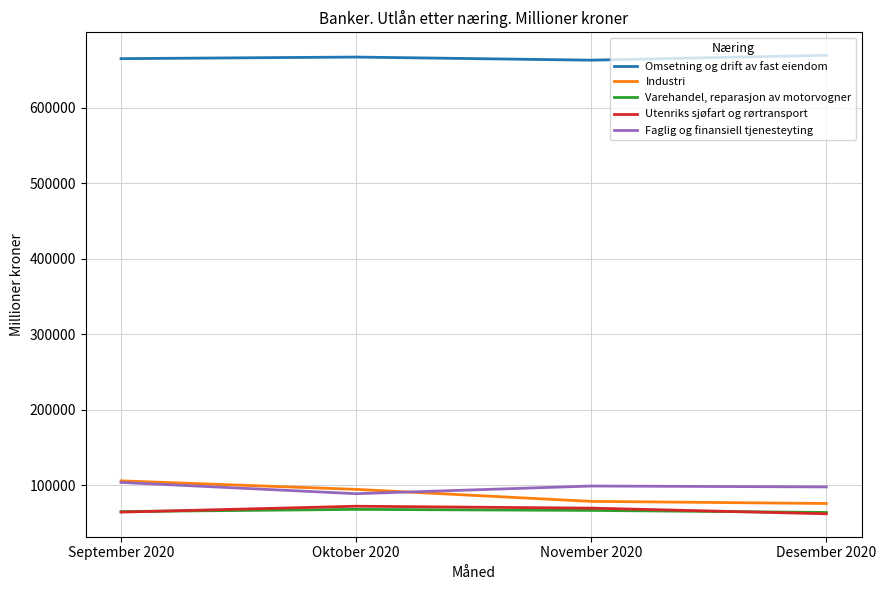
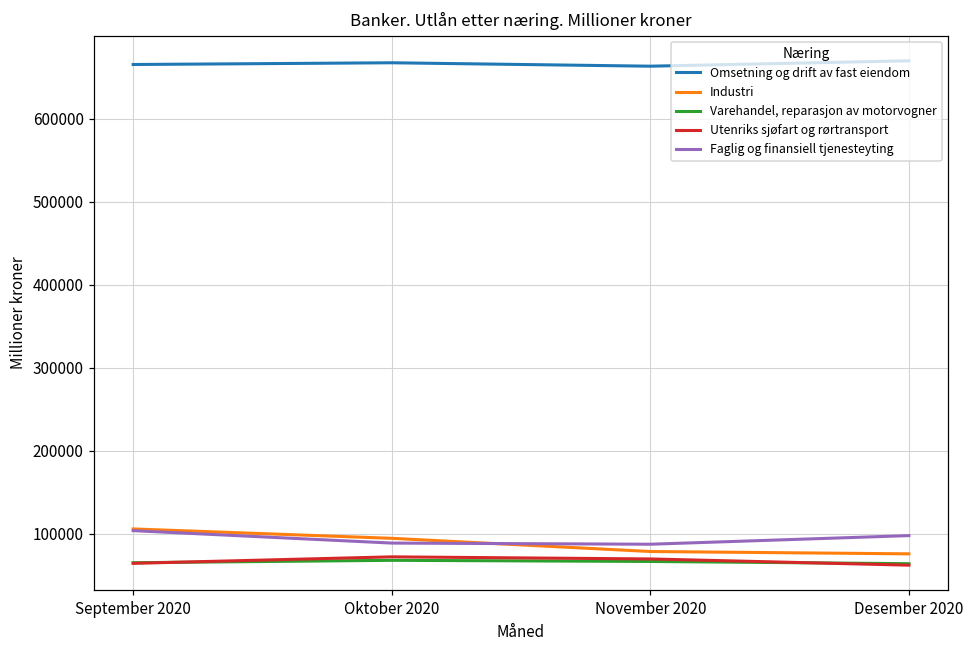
  {
    "Omsetning og drift av fast eiendom": {
      "September 2020": 670000,
      "Oktober 2020": 670000,
      "November 2020": 660000
    },
    "Industri": {
      "Oktober 2020": 90000,
      "November 2020": 80000,
      "Desember 2020": 80000
    },
    "Varehandel, reparasjon av motorvogner": {
      "Oktober 2020": 70000
    },
    "Utenriks sjøfart og rørtransport": {
      "Oktober 2020": 70000
    },
    "Faglig og finansiell tjenesteyting": {
      "Oktober 2020": 90000,
-     "November 2020": 100000,
+     "November 2020": 90000,
      "Desember 2020": 100000
    }
  }
